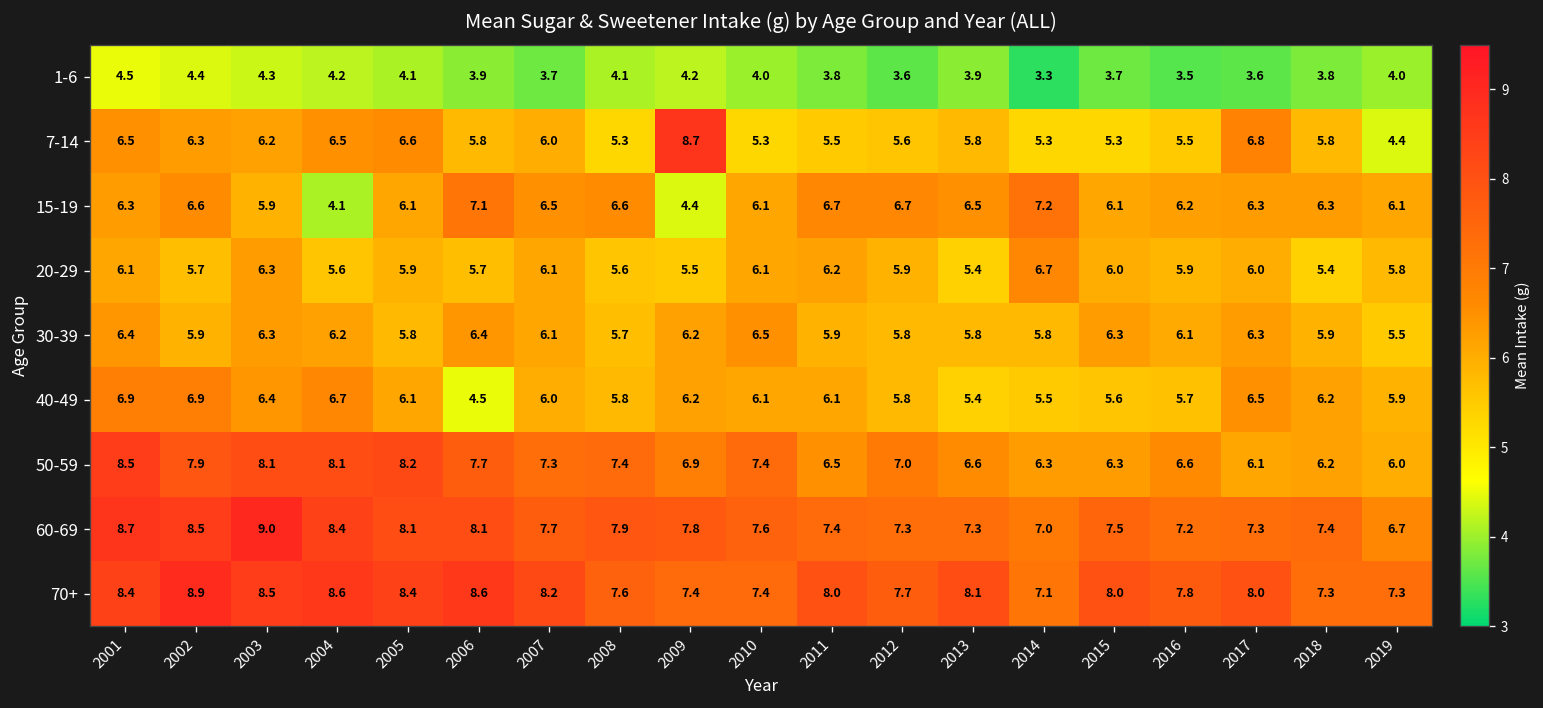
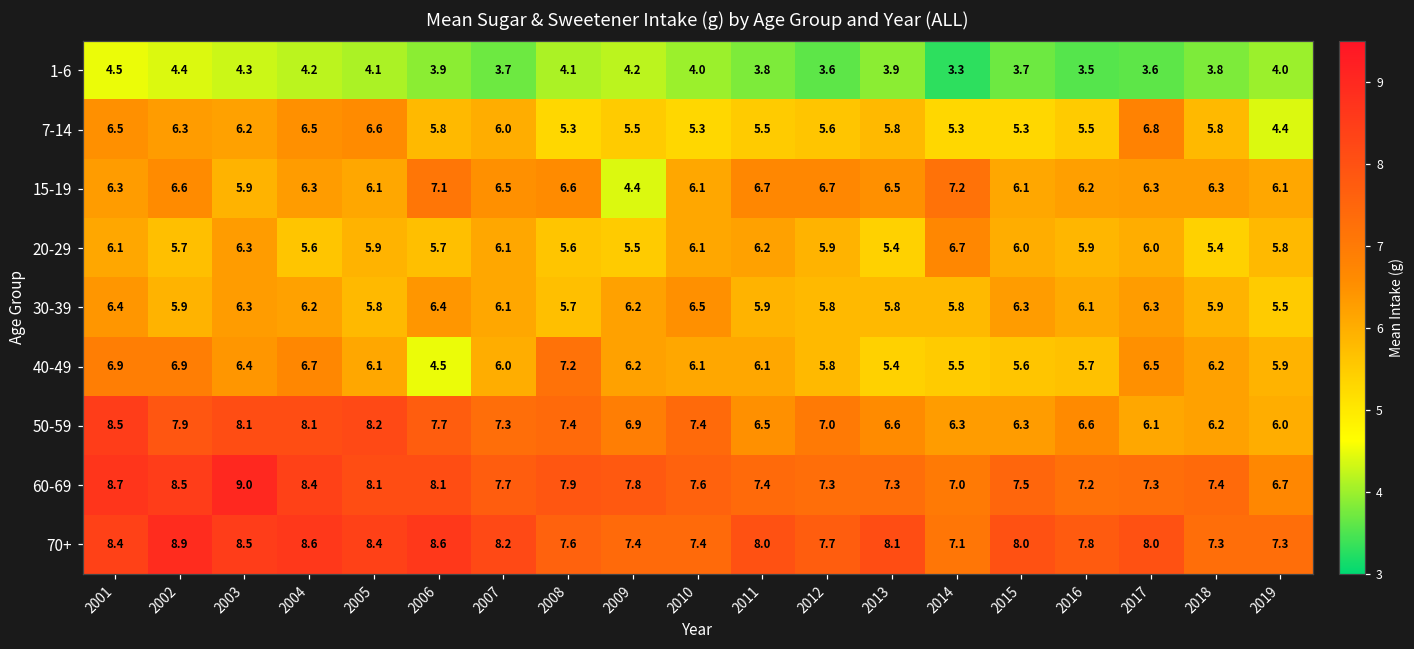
  {
    "1-6": {
      "2001": 4.5,
      "2002": 4.4,
      "2003": 4.3,
      "2004": 4.2,
      "2005": 4.1,
      "2006": 3.9,
      "2007": 3.7,
      "2008": 4.1,
      "2009": 4.2,
      "2010": 4.0,
      "2011": 3.8,
      "2012": 3.6,
      "2013": 3.9,
      "2014": 3.3,
      "2015": 3.7,
      "2016": 3.5,
      "2017": 3.6,
      "2018": 3.8,
      "2019": 4.0
    },
    "7-14": {
      "2001": 6.5,
      "2002": 6.3,
      "2003": 6.2,
      "2004": 6.5,
      "2005": 6.6,
      "2006": 5.8,
      "2007": 6.0,
      "2008": 5.3,
-     "2009": 8.7,
+     "2009": 5.5,
      "2010": 5.3,
      "2011": 5.5,
      "2012": 5.6,
      "2013": 5.8,
      "2014": 5.3,
      "2015": 5.3,
      "2016": 5.5,
      "2017": 6.8,
      "2018": 5.8,
      "2019": 4.4
    },
    "15-19": {
      "2001": 6.3,
      "2002": 6.6,
      "2003": 5.9,
-     "2004": 4.1,
+     "2004": 6.3,
      "2005": 6.1,
      "2006": 7.1,
      "2007": 6.5,
      "2008": 6.6,
      "2009": 4.4,
      "2010": 6.1,
      "2011": 6.7,
      "2012": 6.7,
      "2013": 6.5,
      "2014": 7.2,
      "2015": 6.1,
      "2016": 6.2,
      "2017": 6.3,
      "2018": 6.3,
      "2019": 6.1
    },
    "20-29": {
      "2001": 6.1,
      "2002": 5.7,
      "2003": 6.3,
      "2004": 5.6,
      "2005": 5.9,
      "2006": 5.7,
      "2007": 6.1,
      "2008": 5.6,
      "2009": 5.5,
      "2010": 6.1,
      "2011": 6.2,
      "2012": 5.9,
      "2013": 5.4,
      "2014": 6.7,
      "2015": 6.0,
      "2016": 5.9,
      "2017": 6.0,
      "2018": 5.4,
      "2019": 5.8
    },
    "30-39": {
      "2001": 6.4,
      "2002": 5.9,
      "2003": 6.3,
      "2004": 6.2,
      "2005": 5.8,
      "2006": 6.4,
      "2007": 6.1,
      "2008": 5.7,
      "2009": 6.2,
      "2010": 6.5,
      "2011": 5.9,
      "2012": 5.8,
      "2013": 5.8,
      "2014": 5.8,
      "2015": 6.3,
      "2016": 6.1,
      "2017": 6.3,
      "2018": 5.9,
      "2019": 5.5
    },
    "40-49": {
      "2001": 6.9,
      "2002": 6.9,
      "2003": 6.4,
      "2004": 6.7,
      "2005": 6.1,
      "2006": 4.5,
      "2007": 6.0,
-     "2008": 5.8,
+     "2008": 7.2,
      "2009": 6.2,
      "2010": 6.1,
      "2011": 6.1,
      "2012": 5.8,
      "2013": 5.4,
      "2014": 5.5,
      "2015": 5.6,
      "2016": 5.7,
      "2017": 6.5,
      "2018": 6.2,
      "2019": 5.9
    },
    "50-59": {
      "2001": 8.5,
      "2002": 7.9,
      "2003": 8.1,
      "2004": 8.1,
      "2005": 8.2,
      "2006": 7.7,
      "2007": 7.3,
      "2008": 7.4,
      "2009": 6.9,
      "2010": 7.4,
      "2011": 6.5,
      "2012": 7.0,
      "2013": 6.6,
      "2014": 6.3,
      "2015": 6.3,
      "2016": 6.6,
      "2017": 6.1,
      "2018": 6.2,
      "2019": 6.0
    },
    "60-69": {
      "2001": 8.7,
      "2002": 8.5,
      "2003": 9.0,
      "2004": 8.4,
      "2005": 8.1,
      "2006": 8.1,
      "2007": 7.7,
      "2008": 7.9,
      "2009": 7.8,
      "2010": 7.6,
      "2011": 7.4,
      "2012": 7.3,
      "2013": 7.3,
      "2014": 7.0,
      "2015": 7.5,
      "2016": 7.2,
      "2017": 7.3,
      "2018": 7.4,
      "2019": 6.7
    },
    "70+": {
      "2001": 8.4,
      "2002": 8.9,
      "2003": 8.5,
      "2004": 8.6,
      "2005": 8.4,
      "2006": 8.6,
      "2007": 8.2,
      "2008": 7.6,
      "2009": 7.4,
      "2010": 7.4,
      "2011": 8.0,
      "2012": 7.7,
      "2013": 8.1,
      "2014": 7.1,
      "2015": 8.0,
      "2016": 7.8,
      "2017": 8.0,
      "2018": 7.3,
      "2019": 7.3
    }
  }
